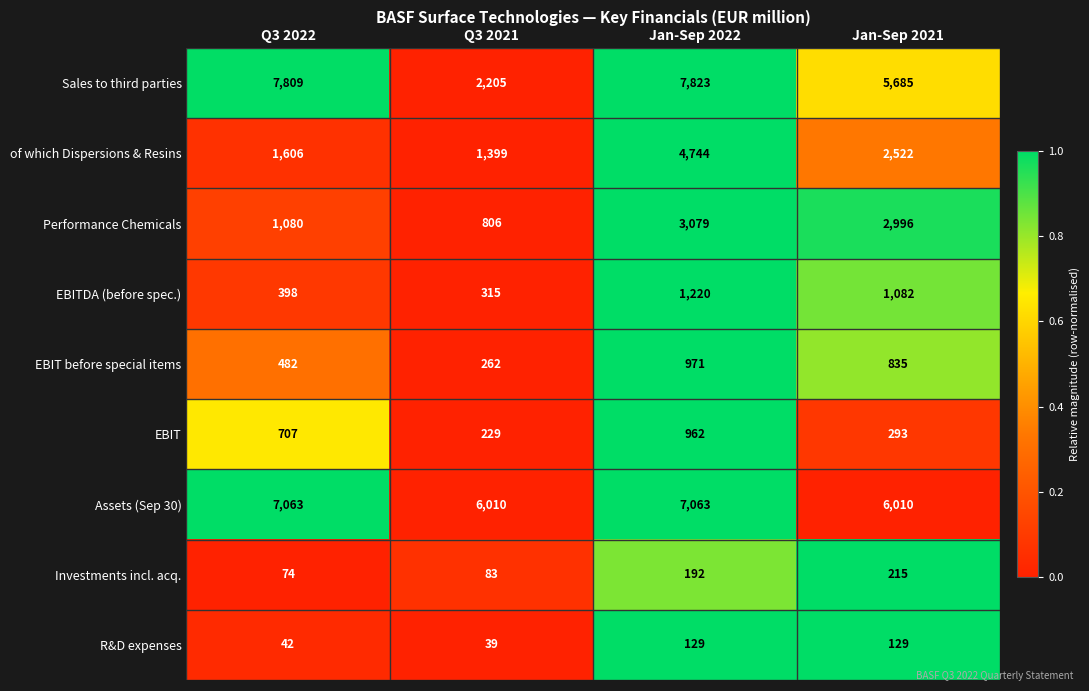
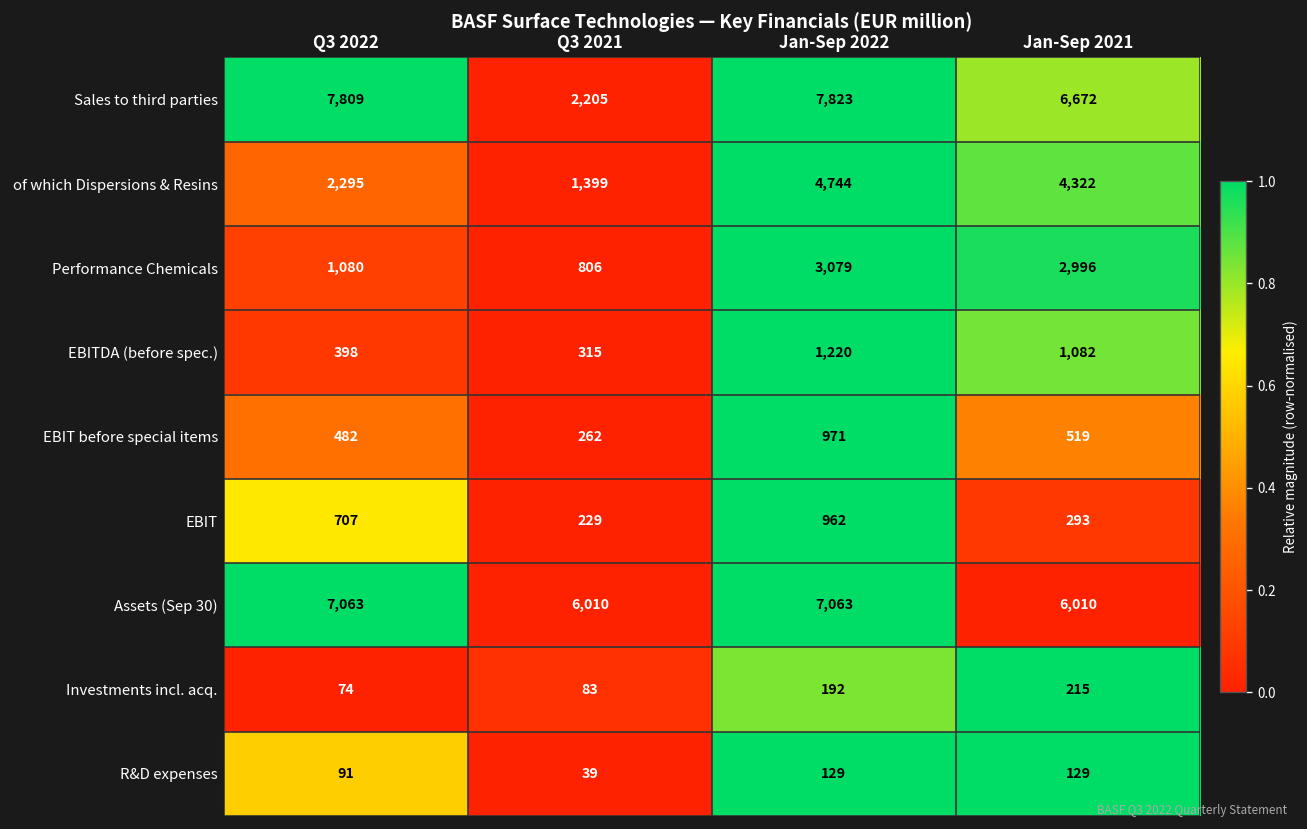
  {
    "Sales to third parties": {
      "Q3 2022": "7,809",
      "Q3 2021": "2,205",
      "Jan-Sep 2022": "7,823",
-     "Jan-Sep 2021": "5,685"
+     "Jan-Sep 2021": "6,672"
    },
    "of which Dispersions & Resins": {
-     "Q3 2022": "1,606",
+     "Q3 2022": "2,295",
      "Q3 2021": "1,399",
      "Jan-Sep 2022": "4,744",
-     "Jan-Sep 2021": "2,522"
+     "Jan-Sep 2021": "4,322"
    },
    "Performance Chemicals": {
      "Q3 2022": "1,080",
      "Q3 2021": "806",
      "Jan-Sep 2022": "3,079",
      "Jan-Sep 2021": "2,996"
    },
    "EBITDA (before spec.)": {
      "Q3 2022": "398",
      "Q3 2021": "315",
      "Jan-Sep 2022": "1,220",
      "Jan-Sep 2021": "1,082"
    },
    "EBIT before special items": {
      "Q3 2022": "482",
      "Q3 2021": "262",
      "Jan-Sep 2022": "971",
-     "Jan-Sep 2021": "835"
+     "Jan-Sep 2021": "519"
    },
    "EBIT": {
      "Q3 2022": "707",
      "Q3 2021": "229",
      "Jan-Sep 2022": "962",
      "Jan-Sep 2021": "293"
    },
    "Assets (Sep 30)": {
      "Q3 2022": "7,063",
      "Q3 2021": "6,010",
      "Jan-Sep 2022": "7,063",
      "Jan-Sep 2021": "6,010"
    },
    "Investments incl. acq.": {
      "Q3 2022": "74",
      "Q3 2021": "83",
      "Jan-Sep 2022": "192",
      "Jan-Sep 2021": "215"
    },
    "R&D expenses": {
-     "Q3 2022": "42",
+     "Q3 2022": "91",
      "Q3 2021": "39",
      "Jan-Sep 2022": "129",
      "Jan-Sep 2021": "129"
    }
  }
